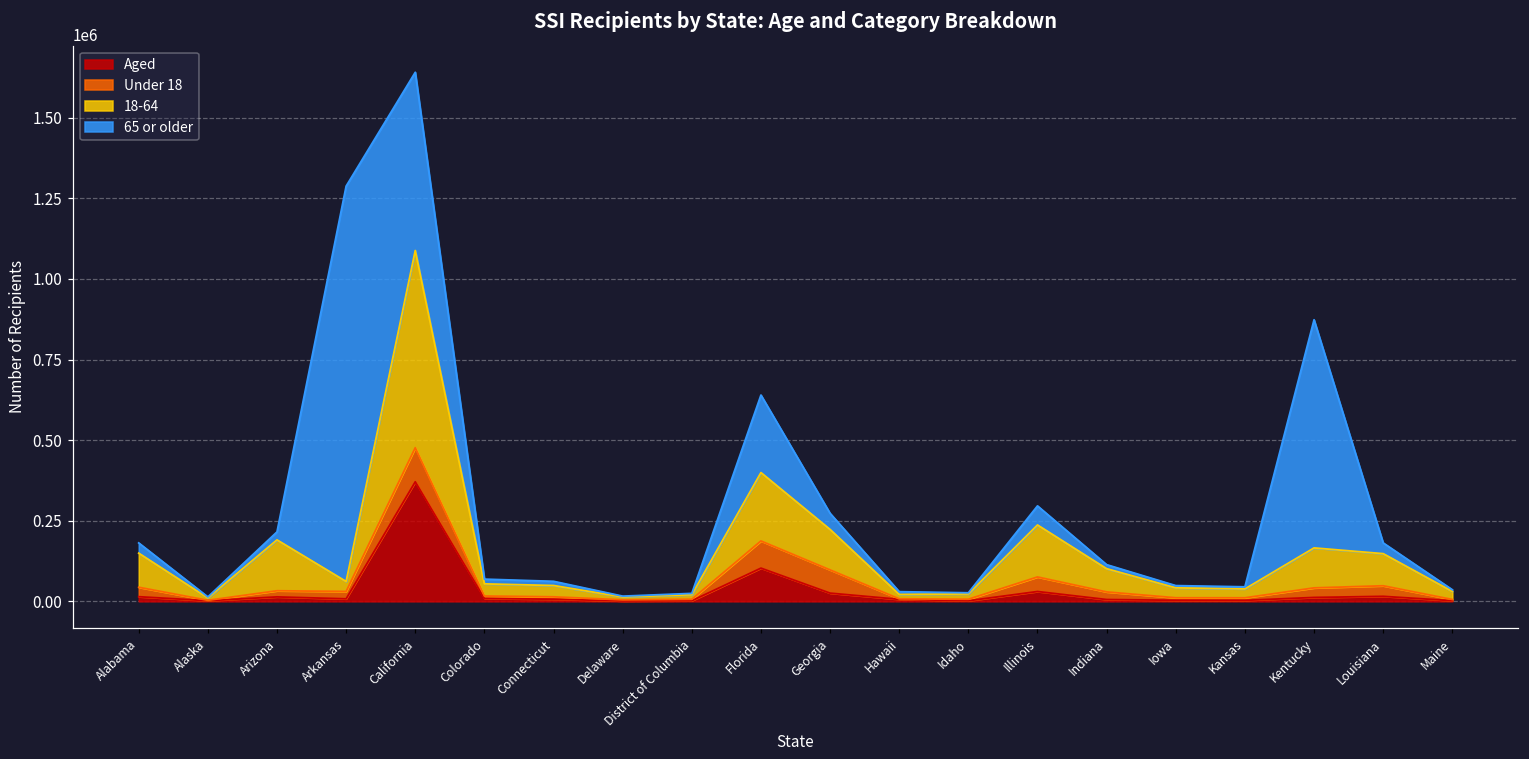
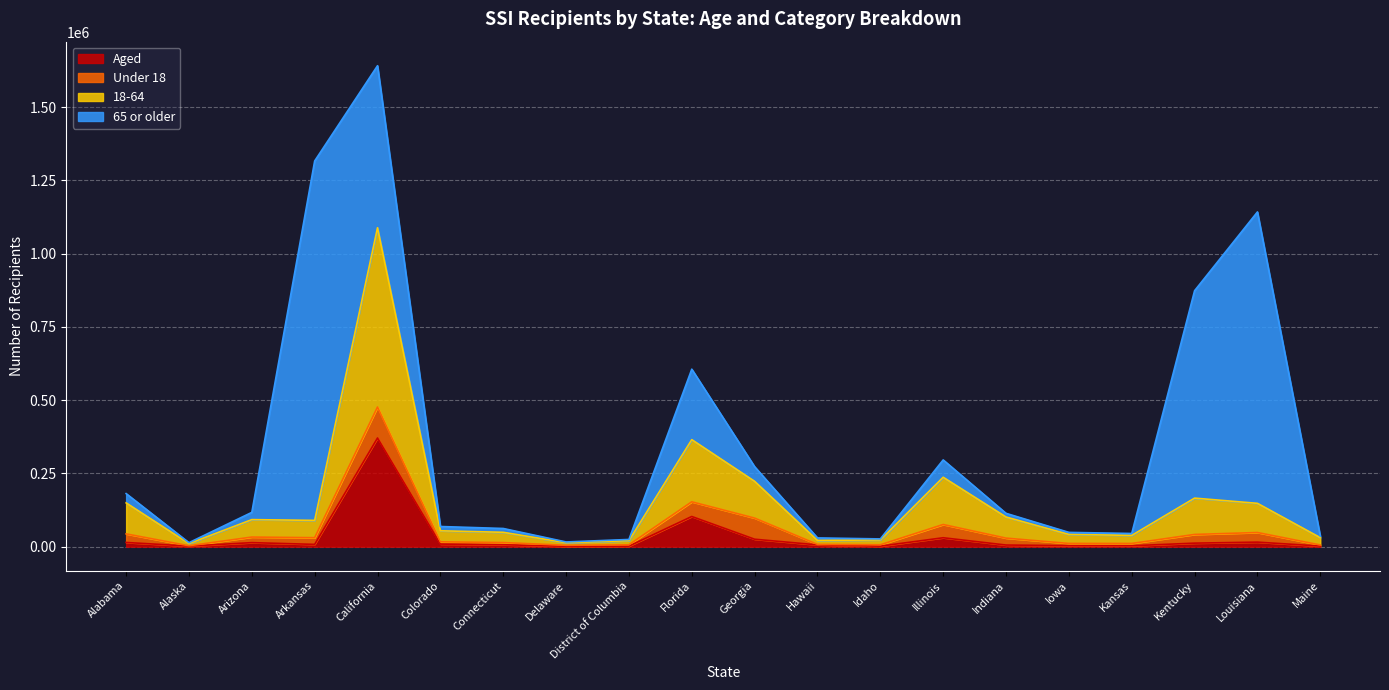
  {
    "Aged": {
      "Alabama": 10000,
      "Arizona": 10000,
      "Arkansas": 10000,
      "California": 370000,
      "Florida": 100000,
      "Georgia": 30000,
      "Illinois": 30000,
      "Indiana": 10000,
      "Kentucky": 10000,
      "Louisiana": 20000
    },
    "Under 18": {
      "Alabama": 30000,
      "Arizona": 20000,
      "Arkansas": 20000,
      "California": 110000,
-     "Florida": 80000,
+     "Florida": 50000,
      "Georgia": 70000,
      "Illinois": 50000,
      "Indiana": 20000,
      "Kentucky": 30000,
      "Louisiana": 30000
    },
    "18-64": {
      "Alabama": 110000,
-     "Arizona": 160000,
-     "Arkansas": 30000,
+     "Arizona": 60000,
+     "Arkansas": 60000,
      "California": 610000,
      "Colorado": 40000,
      "Connecticut": 40000,
      "Florida": 210000,
      "Georgia": 130000,
      "Illinois": 160000,
      "Indiana": 70000,
      "Kentucky": 120000,
      "Louisiana": 100000
    },
    "65 or older": {
      "Alabama": 30000,
      "Arizona": 20000,
      "Arkansas": 1230000,
      "California": 550000,
      "Colorado": 10000,
      "Connecticut": 10000,
      "Florida": 240000,
      "Georgia": 50000,
      "Illinois": 60000,
      "Indiana": 10000,
      "Kentucky": 710000,
-     "Louisiana": 30000
+     "Louisiana": 990000
    }
  }
